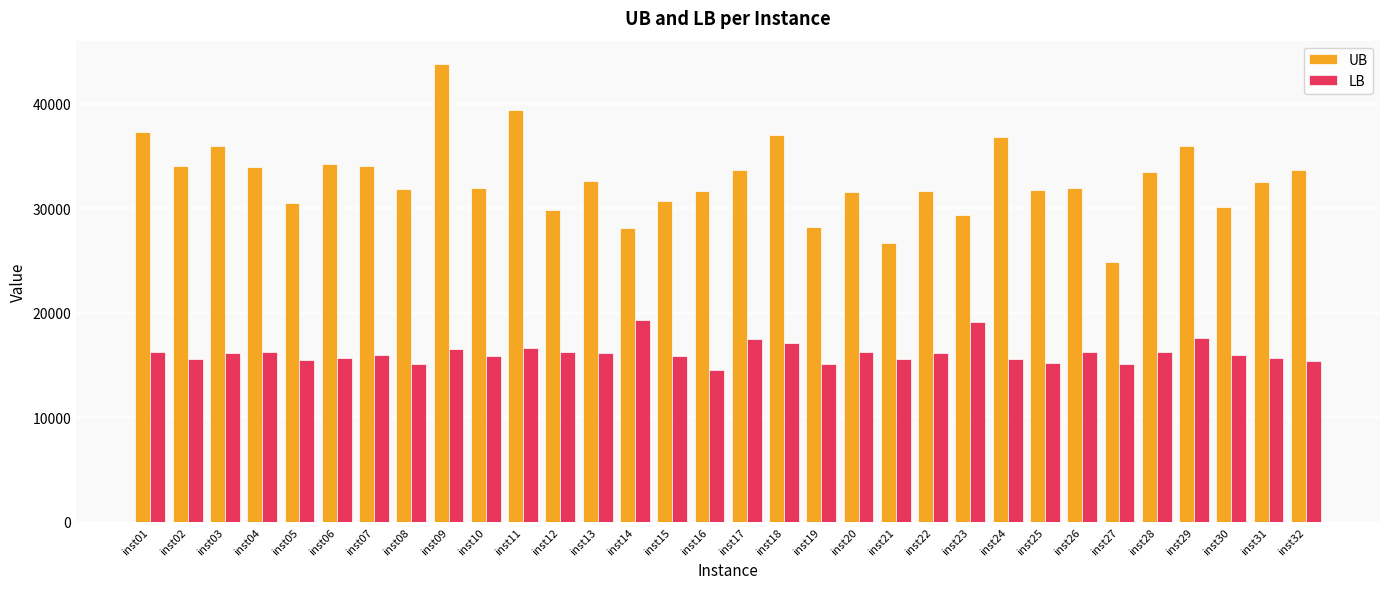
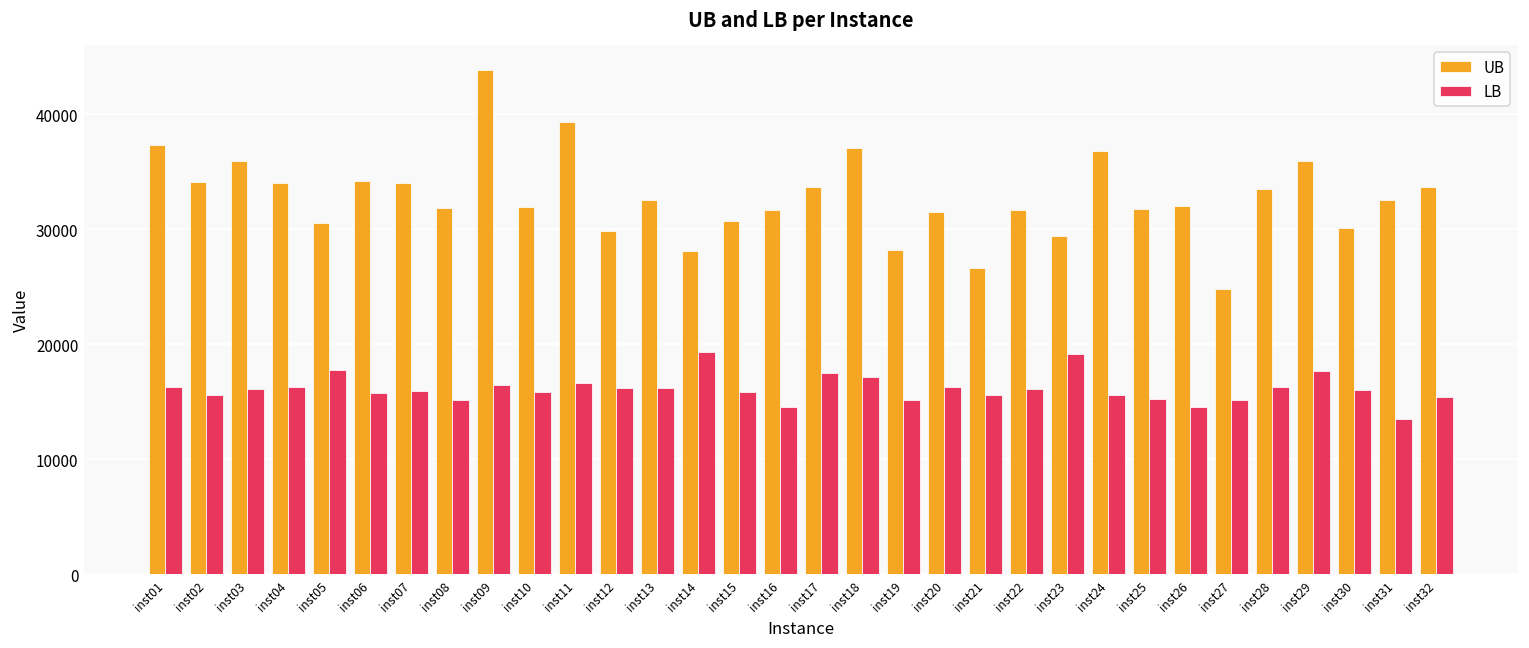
  {
    "UB": {
      "inst01": 37300,
      "inst02": 34100,
      "inst03": 35900,
      "inst04": 34000,
      "inst05": 30500,
      "inst06": 34200,
      "inst07": 34000,
      "inst08": 31800,
      "inst09": 43800,
      "inst10": 32000,
      "inst11": 39300,
      "inst12": 29900,
      "inst13": 32600,
      "inst14": 28100,
      "inst15": 30700,
      "inst16": 31600,
      "inst17": 33600,
      "inst18": 37000,
      "inst19": 28200,
      "inst20": 31500,
      "inst21": 26600,
      "inst22": 31700,
      "inst23": 29400,
      "inst24": 36800,
      "inst25": 31800,
      "inst26": 32000,
      "inst27": 24800,
      "inst28": 33500,
      "inst29": 35900,
      "inst30": 30100,
      "inst31": 32500,
      "inst32": 33700
    },
    "LB": {
      "inst01": 16300,
      "inst02": 15500,
      "inst03": 16100,
      "inst04": 16300,
-     "inst05": 15500,
+     "inst05": 17800,
      "inst06": 15700,
      "inst07": 15900,
      "inst08": 15100,
      "inst09": 16500,
      "inst10": 15900,
      "inst11": 16600,
      "inst12": 16200,
      "inst13": 16200,
      "inst14": 19300,
      "inst15": 15800,
      "inst16": 14600,
      "inst17": 17500,
      "inst18": 17100,
      "inst19": 15100,
      "inst20": 16300,
      "inst21": 15600,
      "inst22": 16100,
      "inst23": 19100,
      "inst24": 15600,
      "inst25": 15200,
-     "inst26": 16300,
+     "inst26": 14500,
      "inst27": 15100,
      "inst28": 16300,
      "inst29": 17600,
      "inst30": 16000,
-     "inst31": 15600,
+     "inst31": 13500,
      "inst32": 15400
    }
  }
